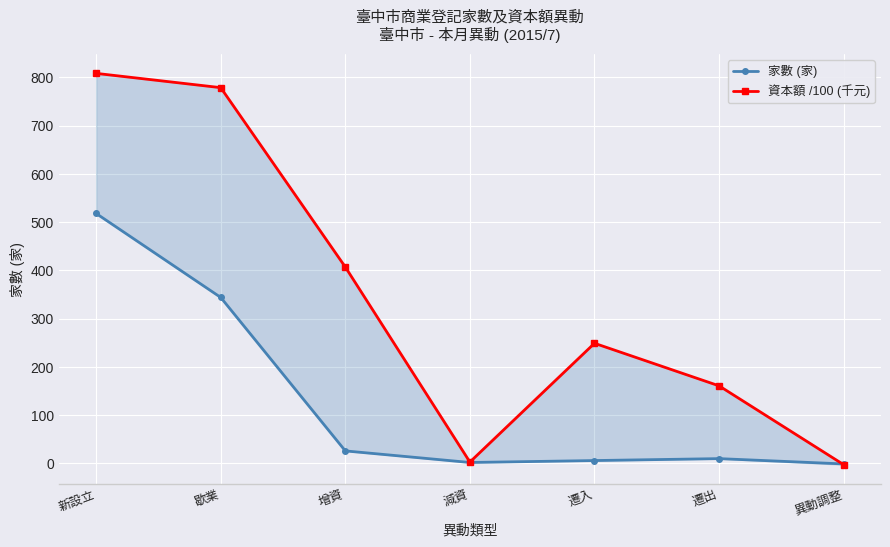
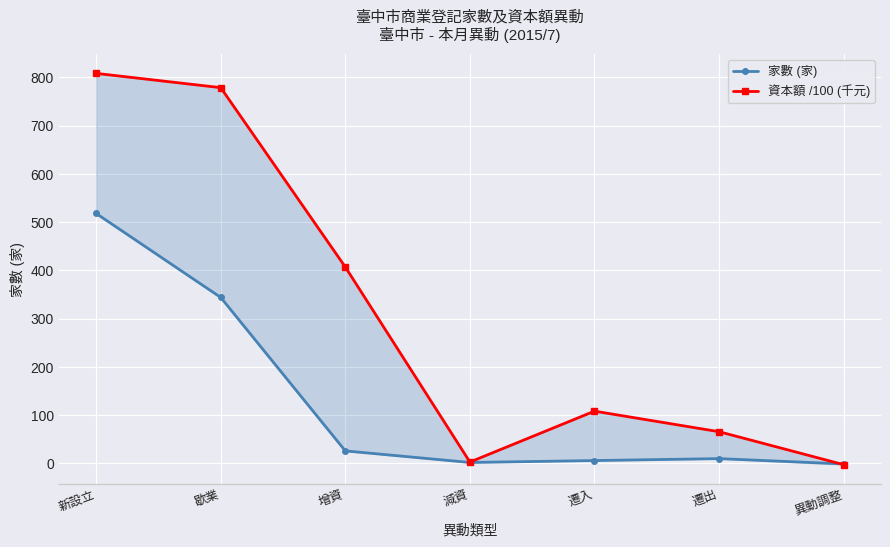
  {
    "資本額 /100 (千元)": {
-     "遷入": 250,
-     "遷出": 160
+     "遷入": 110,
+     "遷出": 70
    }
  }
